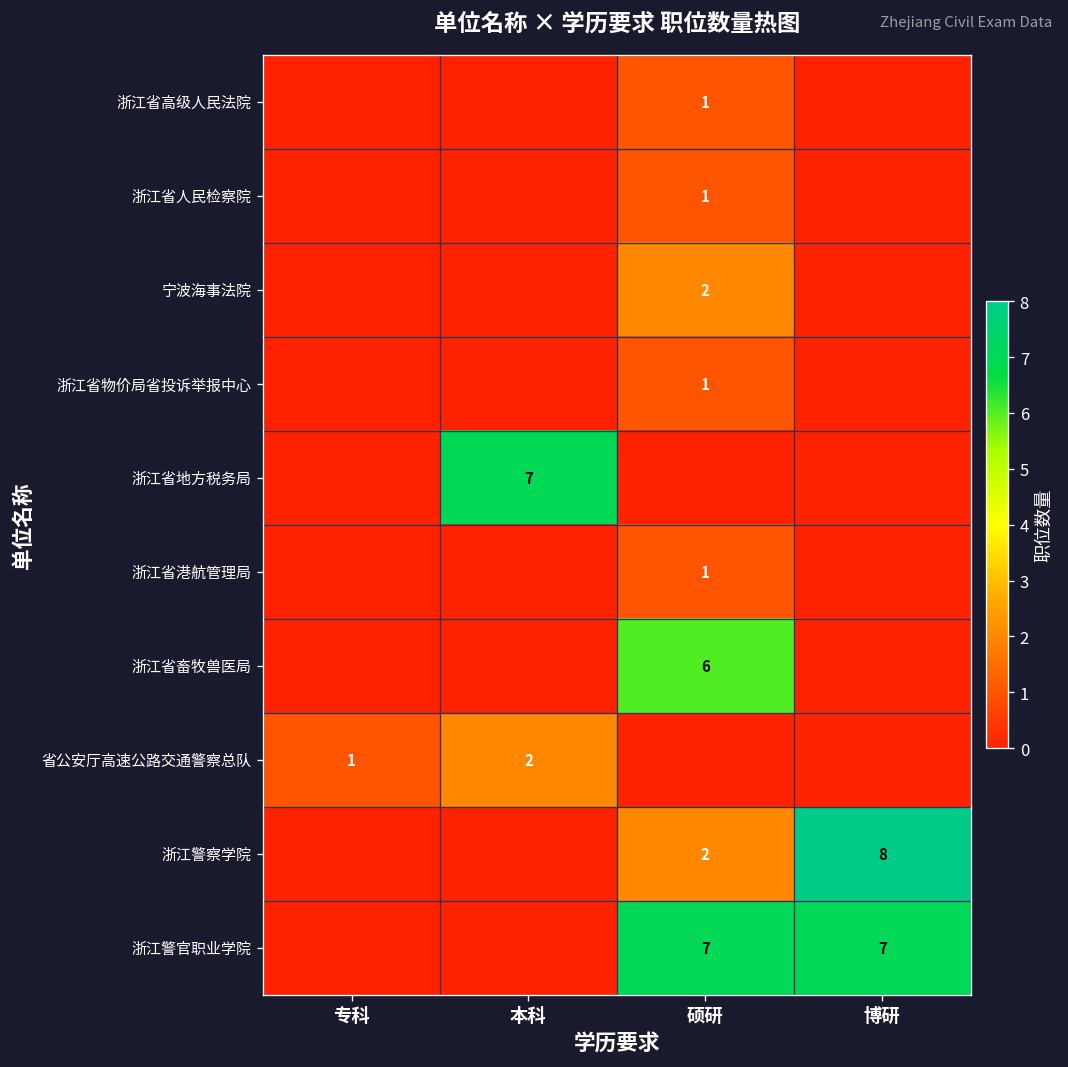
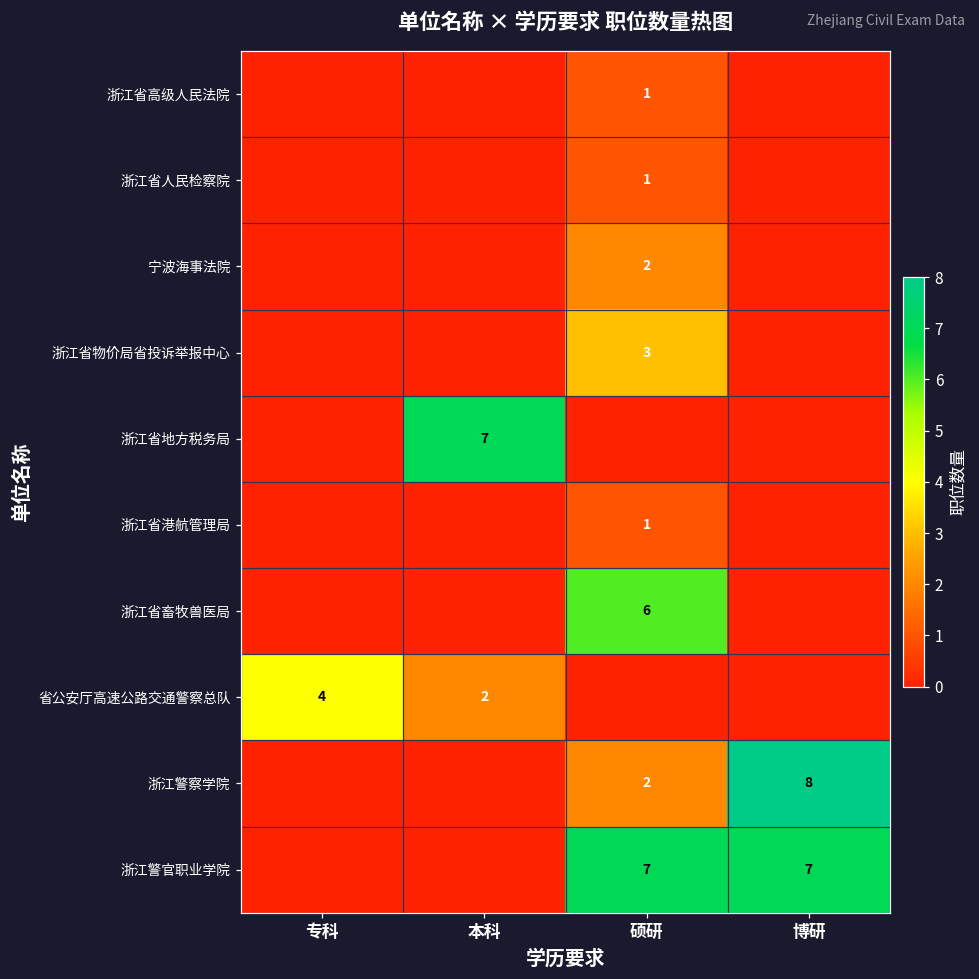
  {
    "浙江省高级人民法院": {
      "硕研": 1
    },
    "浙江省人民检察院": {
      "硕研": 1
    },
    "宁波海事法院": {
      "硕研": 2
    },
    "浙江省物价局省投诉举报中心": {
-     "硕研": 1
+     "硕研": 3
    },
    "浙江省地方税务局": {
      "本科": 7
    },
    "浙江省港航管理局": {
      "硕研": 1
    },
    "浙江省畜牧兽医局": {
      "硕研": 6
    },
    "省公安厅高速公路交通警察总队": {
-     "专科": 1,
+     "专科": 4,
      "本科": 2
    },
    "浙江警察学院": {
      "硕研": 2,
      "博研": 8
    },
    "浙江警官职业学院": {
      "硕研": 7,
      "博研": 7
    }
  }
